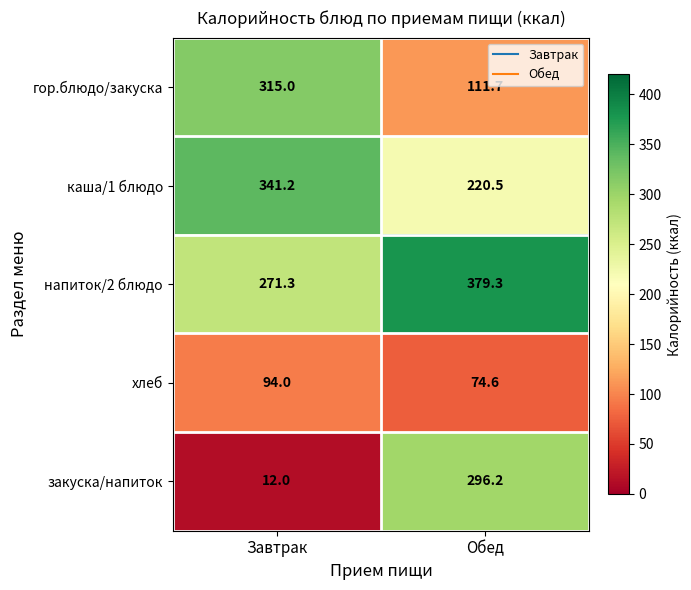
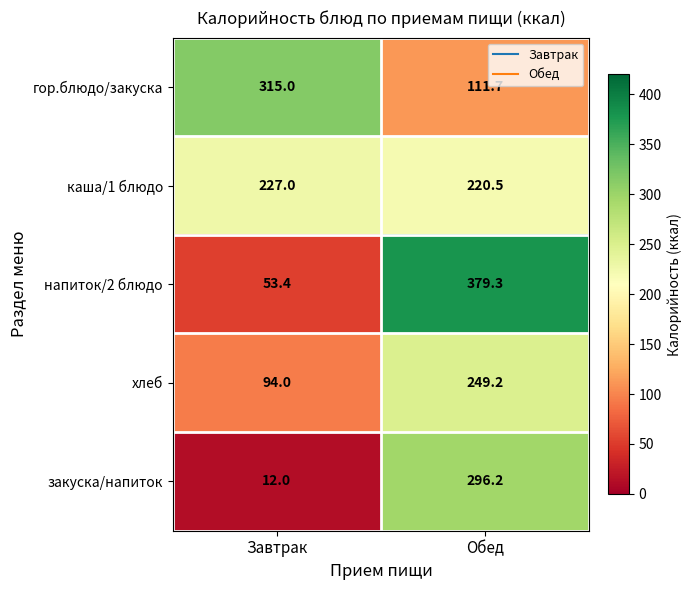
  {
    "гор.блюдо/закуска": {
      "Завтрак": 315.0
    },
    "каша/1 блюдо": {
-     "Завтрак": 341.2,
+     "Завтрак": 227.0,
      "Обед": 220.5
    },
    "напиток/2 блюдо": {
-     "Завтрак": 271.3,
+     "Завтрак": 53.4,
      "Обед": 379.3
    },
    "хлеб": {
      "Завтрак": 94.0,
-     "Обед": 74.6
+     "Обед": 249.2
    },
    "закуска/напиток": {
      "Завтрак": 12.0,
      "Обед": 296.2
    }
  }
